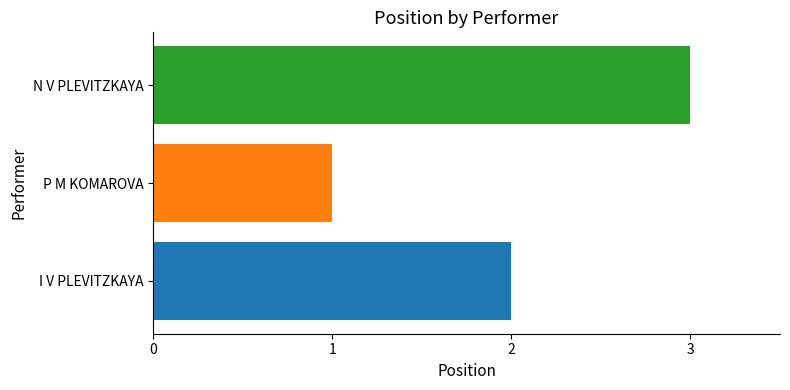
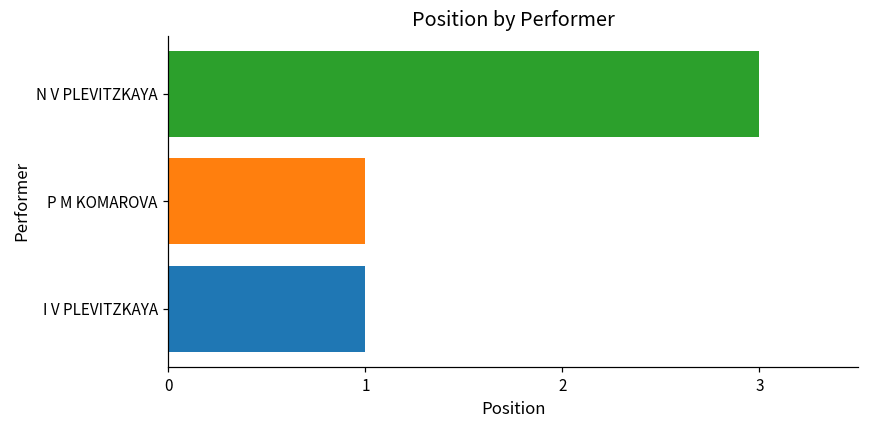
  {
    "N V PLEVITZKAYA": 3,
    "P M KOMAROVA": 1,
-   "I V PLEVITZKAYA": 2
+   "I V PLEVITZKAYA": 1
  }
